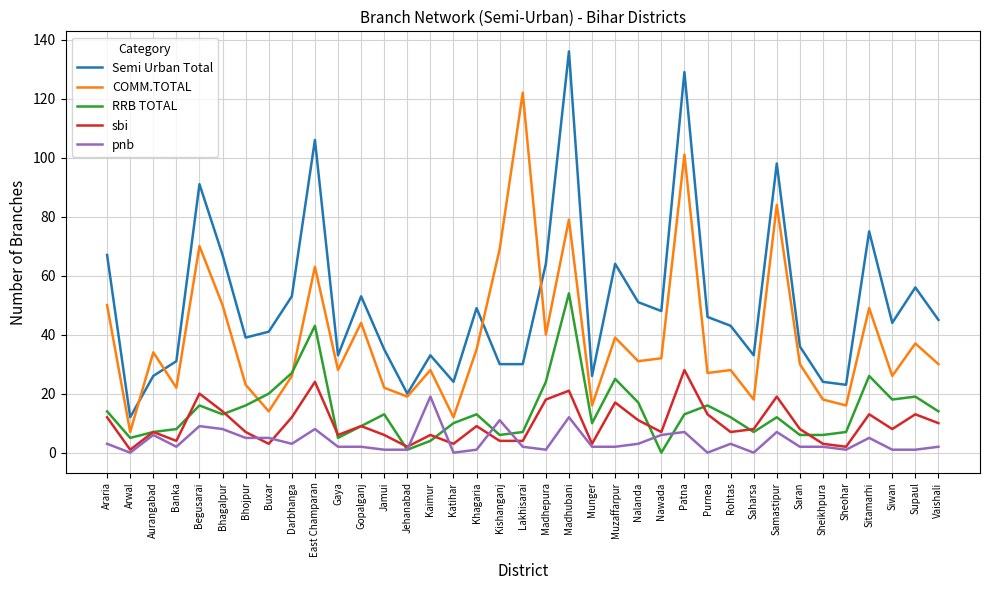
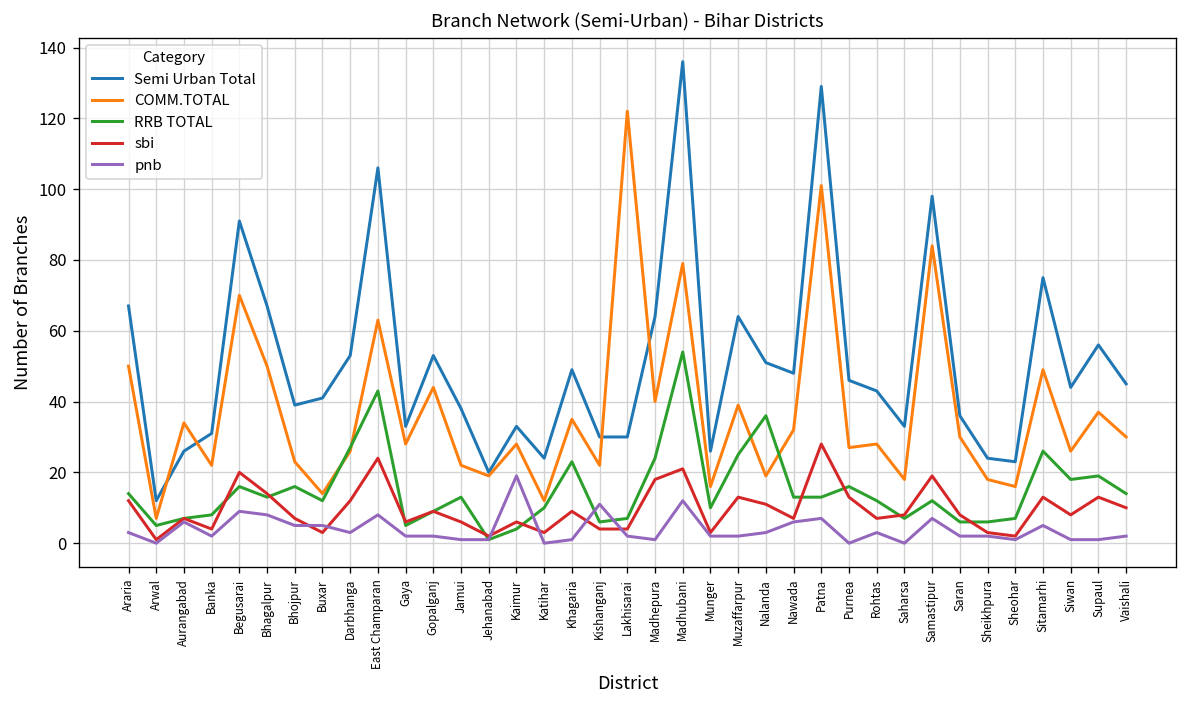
  {
    "Semi Urban Total": {
      "Araria": 67,
      "Arwal": 12,
      "Aurangabad": 26,
      "Banka": 31,
      "Begusarai": 91,
      "Bhagalpur": 67,
      "Bhojpur": 39,
      "Buxar": 41,
      "Darbhanga": 53,
      "East Champaran": 106,
      "Gaya": 33,
      "Gopalganj": 53,
-     "Jamui": 35,
+     "Jamui": 38,
      "Jehanabad": 20,
      "Kaimur": 33,
      "Katihar": 24,
      "Khagaria": 49,
      "Kishanganj": 30,
      "Lakhisarai": 30,
      "Madhepura": 64,
      "Madhubani": 136,
      "Munger": 26,
      "Muzaffarpur": 64,
      "Nalanda": 51,
      "Nawada": 48,
      "Patna": 129,
      "Purnea": 46,
      "Rohtas": 43,
      "Saharsa": 33,
      "Samastipur": 98,
      "Saran": 36,
      "Sheikhpura": 24,
      "Sheohar": 23,
      "Sitamarhi": 75,
      "Siwan": 44,
      "Supaul": 56,
      "Vaishali": 45
    },
    "COMM.TOTAL": {
      "Araria": 50,
      "Arwal": 7,
      "Aurangabad": 34,
      "Banka": 22,
      "Begusarai": 70,
      "Bhagalpur": 50,
      "Bhojpur": 23,
      "Buxar": 14,
      "Darbhanga": 26,
      "East Champaran": 63,
      "Gaya": 28,
      "Gopalganj": 44,
      "Jamui": 22,
      "Jehanabad": 19,
      "Kaimur": 28,
      "Katihar": 12,
      "Khagaria": 35,
-     "Kishanganj": 69,
+     "Kishanganj": 22,
      "Lakhisarai": 122,
      "Madhepura": 40,
      "Madhubani": 79,
      "Munger": 16,
      "Muzaffarpur": 39,
-     "Nalanda": 31,
+     "Nalanda": 19,
      "Nawada": 32,
      "Patna": 101,
      "Purnea": 27,
      "Rohtas": 28,
      "Saharsa": 18,
      "Samastipur": 84,
      "Saran": 30,
      "Sheikhpura": 18,
      "Sheohar": 16,
      "Sitamarhi": 49,
      "Siwan": 26,
      "Supaul": 37,
      "Vaishali": 30
    },
    "RRB TOTAL": {
      "Araria": 14,
      "Arwal": 5,
      "Banka": 8,
      "Begusarai": 16,
      "Bhagalpur": 13,
      "Bhojpur": 16,
-     "Buxar": 20,
+     "Buxar": 12,
      "Darbhanga": 27,
      "East Champaran": 43,
      "Gaya": 5,
      "Jamui": 13,
      "Kaimur": 4,
      "Katihar": 10,
-     "Khagaria": 13,
+     "Khagaria": 23,
      "Kishanganj": 6,
      "Lakhisarai": 7,
      "Madhepura": 24,
      "Madhubani": 54,
      "Munger": 10,
      "Muzaffarpur": 25,
-     "Nalanda": 17,
-     "Nawada": 0,
+     "Nalanda": 36,
+     "Nawada": 13,
      "Patna": 13,
      "Purnea": 16,
      "Rohtas": 12,
      "Saharsa": 7,
      "Samastipur": 12,
      "Saran": 6,
      "Sheikhpura": 6,
      "Sheohar": 7,
      "Sitamarhi": 26,
      "Siwan": 18,
      "Supaul": 19,
      "Vaishali": 14
    },
    "sbi": {
      "Araria": 12,
      "Arwal": 1,
      "Banka": 4,
      "Begusarai": 20,
      "Bhagalpur": 14,
      "Bhojpur": 7,
      "Buxar": 3,
      "Darbhanga": 12,
      "East Champaran": 24,
      "Gaya": 6,
      "Jamui": 6,
      "Jehanabad": 2,
      "Kaimur": 6,
      "Katihar": 3,
      "Khagaria": 9,
      "Kishanganj": 4,
      "Lakhisarai": 4,
      "Madhepura": 18,
      "Madhubani": 21,
      "Munger": 3,
-     "Muzaffarpur": 17,
+     "Muzaffarpur": 13,
      "Nalanda": 11,
      "Nawada": 7,
      "Patna": 28,
      "Purnea": 13,
      "Rohtas": 7,
      "Saharsa": 8,
      "Samastipur": 19,
      "Saran": 8,
      "Sheikhpura": 3,
      "Sheohar": 2,
      "Sitamarhi": 13,
      "Siwan": 8,
      "Supaul": 13,
      "Vaishali": 10
    },
    "pnb": {
      "Araria": 3,
      "Arwal": 0,
      "Aurangabad": 6,
      "Banka": 2,
      "Begusarai": 9,
      "Bhagalpur": 8,
      "Bhojpur": 5,
      "Buxar": 5,
      "Darbhanga": 3,
      "East Champaran": 8,
      "Gaya": 2,
      "Gopalganj": 2,
      "Jamui": 1,
      "Kaimur": 19,
      "Katihar": 0,
      "Khagaria": 1,
      "Kishanganj": 11,
      "Lakhisarai": 2,
      "Madhepura": 1,
      "Madhubani": 12,
      "Munger": 2,
      "Muzaffarpur": 2,
      "Nalanda": 3,
      "Nawada": 6,
      "Patna": 7,
      "Purnea": 0,
      "Rohtas": 3,
      "Saharsa": 0,
      "Samastipur": 7,
      "Saran": 2,
      "Sheikhpura": 2,
      "Sheohar": 1,
      "Sitamarhi": 5,
      "Siwan": 1,
      "Supaul": 1,
      "Vaishali": 2
    }
  }
